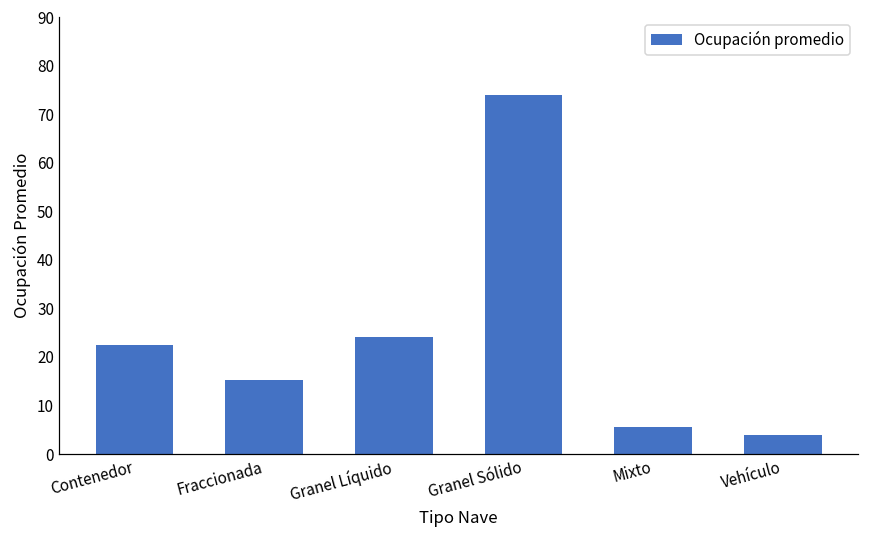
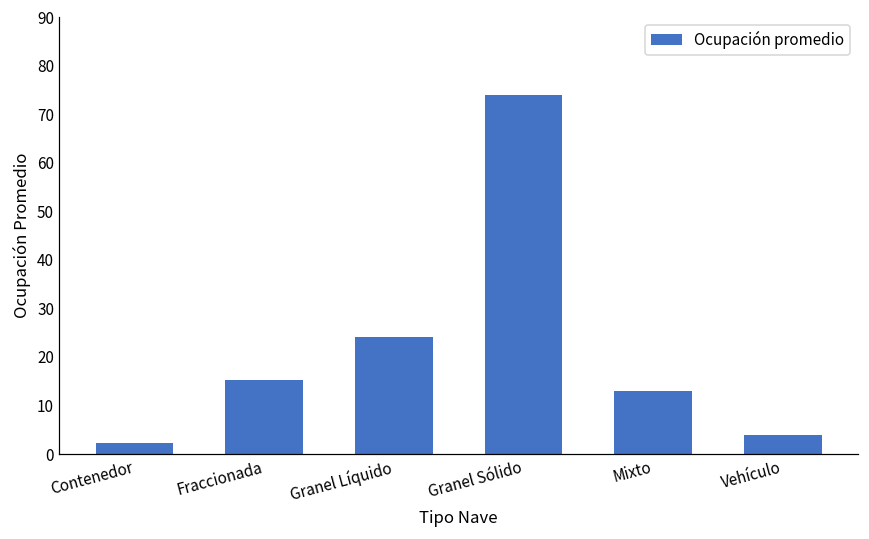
  {
-   "Contenedor": 23,
+   "Contenedor": 2,
    "Fraccionada": 15,
    "Granel Líquido": 24,
    "Granel Sólido": 74,
-   "Mixto": 5,
+   "Mixto": 13,
    "Vehículo": 4
  }
